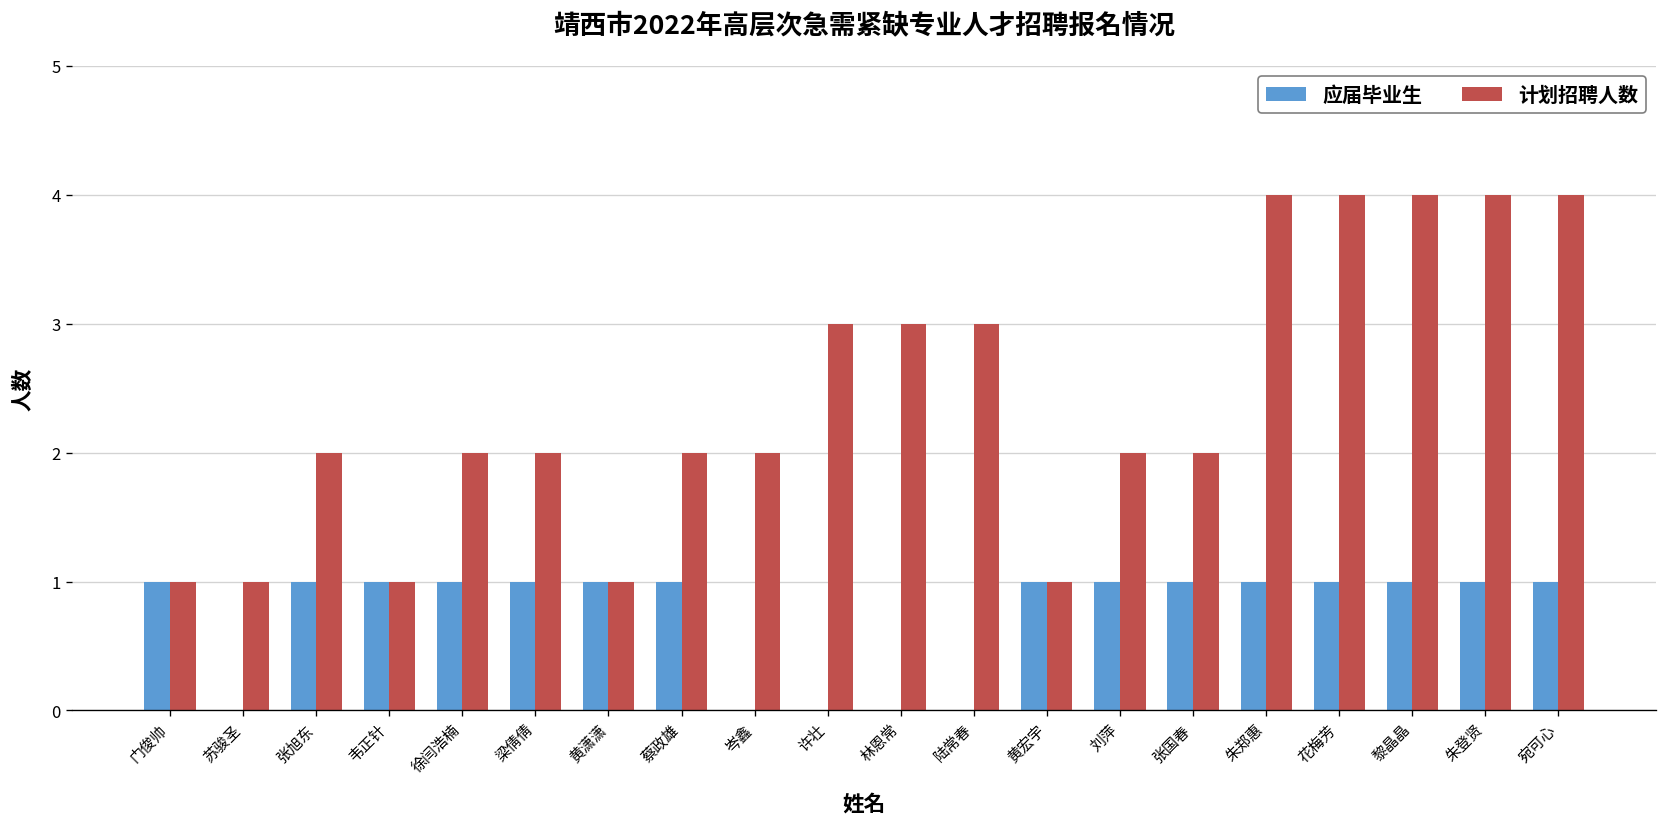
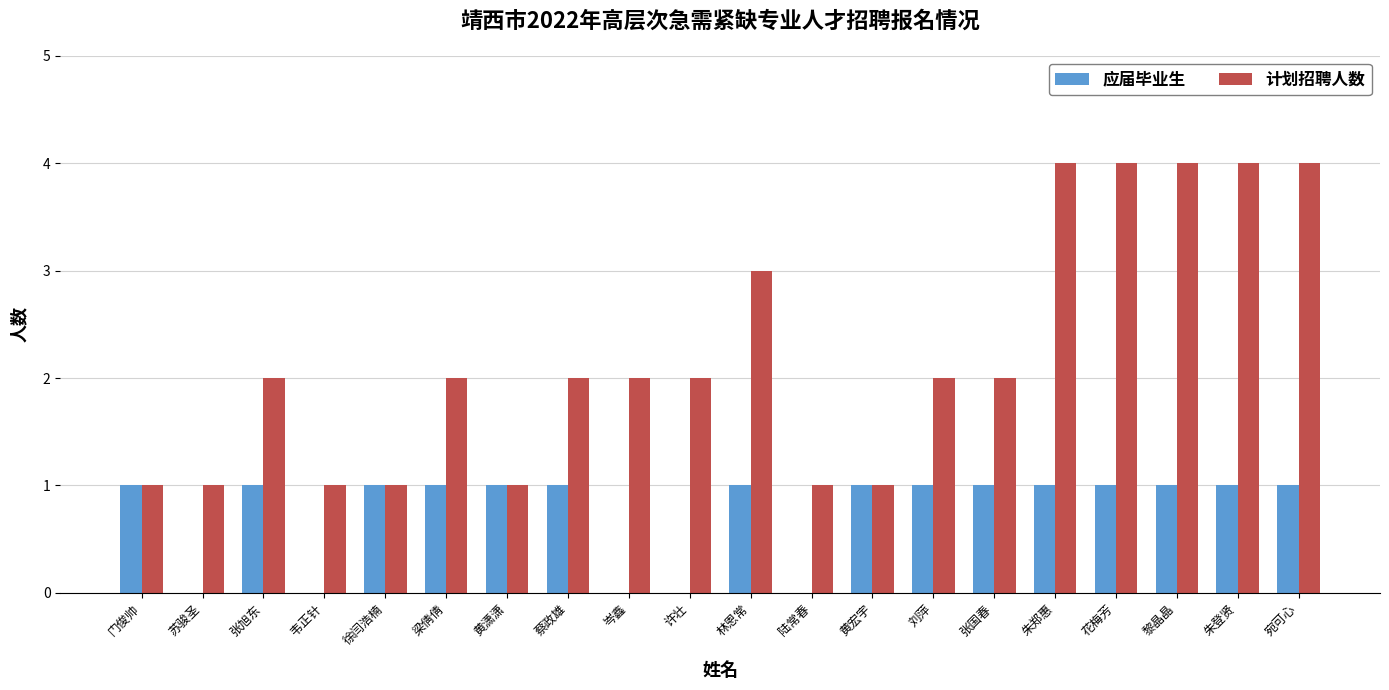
  {
    "应届毕业生": {
      "门俊帅": 1,
      "苏骏圣": 0,
      "张旭东": 1,
-     "韦正针": 1,
+     "韦正针": 0,
      "徐闫浩楠": 1,
      "梁倩倩": 1,
      "黄潇潇": 1,
      "蔡政雄": 1,
      "岑鑫": 0,
      "许壮": 0,
-     "林恩常": 0,
+     "林恩常": 1,
      "陆常春": 0,
      "黄宏宇": 1,
      "刘萍": 1,
      "张国春": 1,
      "朱郑惠": 1,
      "花梅芳": 1,
      "黎晶晶": 1,
      "朱登贤": 1,
      "宛可心": 1
    },
    "计划招聘人数": {
      "门俊帅": 1,
      "苏骏圣": 1,
      "张旭东": 2,
      "韦正针": 1,
-     "徐闫浩楠": 2,
+     "徐闫浩楠": 1,
      "梁倩倩": 2,
      "黄潇潇": 1,
      "蔡政雄": 2,
      "岑鑫": 2,
-     "许壮": 3,
+     "许壮": 2,
      "林恩常": 3,
-     "陆常春": 3,
+     "陆常春": 1,
      "黄宏宇": 1,
      "刘萍": 2,
      "张国春": 2,
      "朱郑惠": 4,
      "花梅芳": 4,
      "黎晶晶": 4,
      "朱登贤": 4,
      "宛可心": 4
    }
  }
